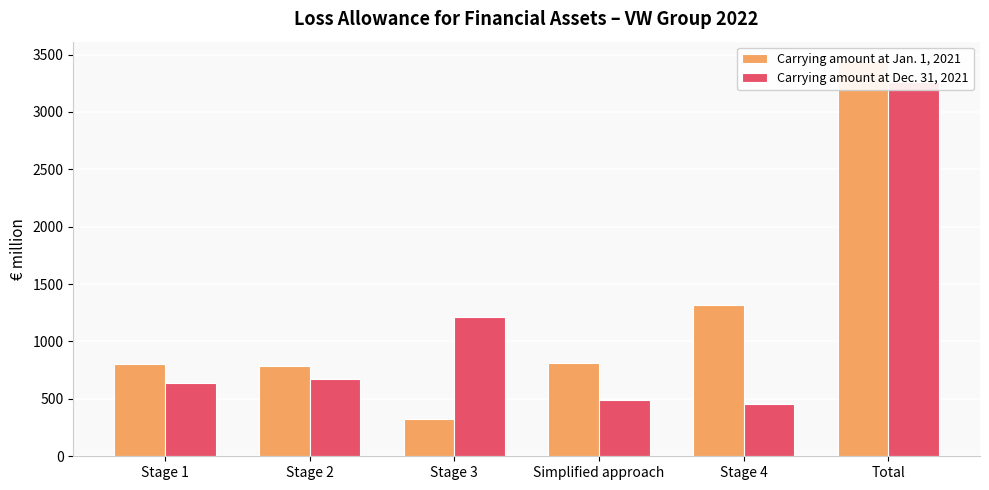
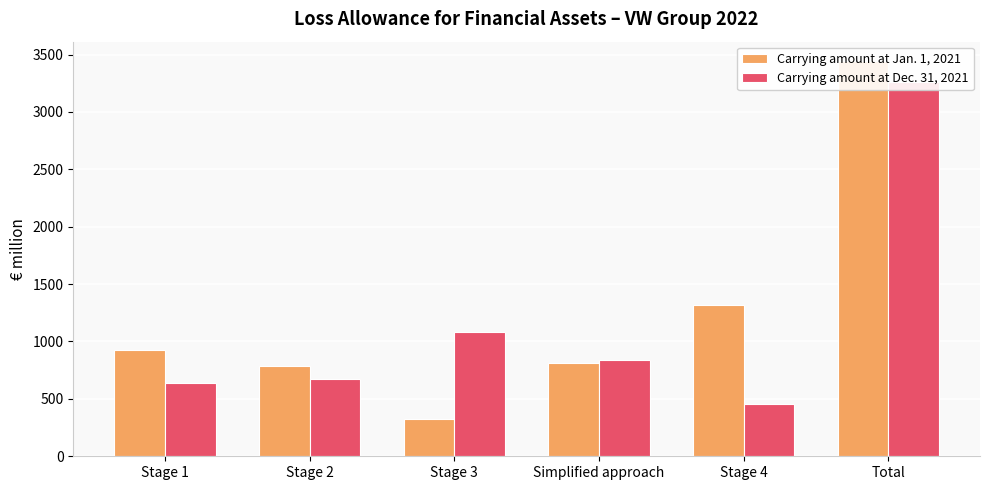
  {
    "Carrying amount at Jan. 1, 2021": {
-     "Stage 1": 800,
+     "Stage 1": 930,
      "Stage 2": 790,
      "Stage 3": 330,
      "Simplified approach": 810,
      "Stage 4": 1320
    },
    "Carrying amount at Dec. 31, 2021": {
      "Stage 1": 640,
      "Stage 2": 680,
-     "Stage 3": 1210,
-     "Simplified approach": 490,
+     "Stage 3": 1080,
+     "Simplified approach": 840,
      "Stage 4": 450
    }
  }
